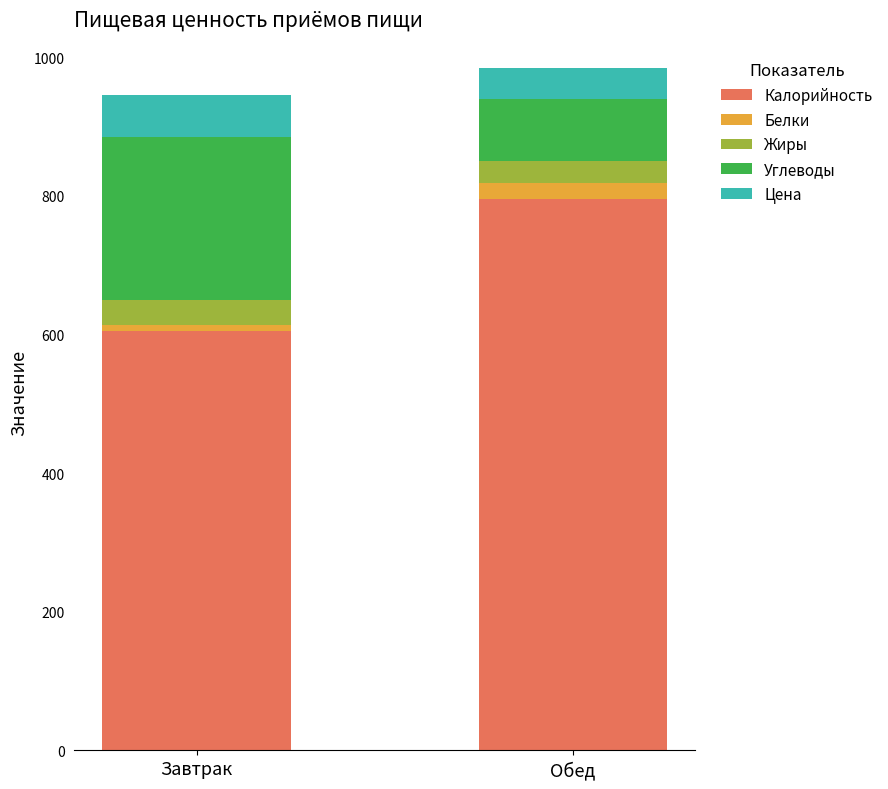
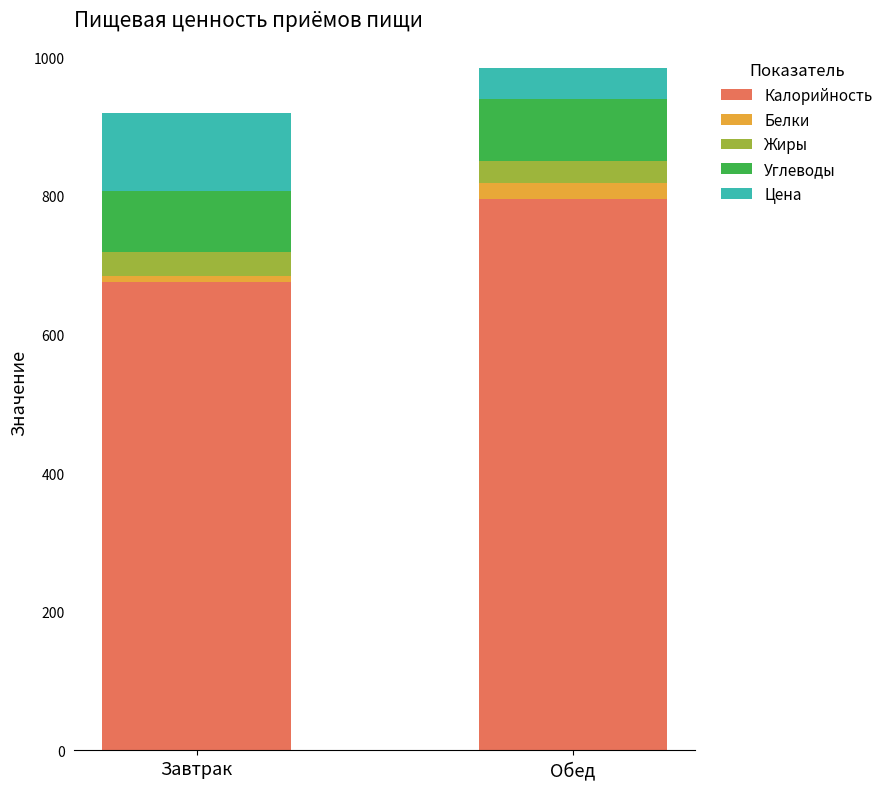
  {
    "Калорийность": {
-     "Завтрак": 600,
+     "Завтрак": 680,
      "Обед": 800
    },
    "Белки": {
      "Завтрак": 10,
      "Обед": 20
    },
    "Жиры": {
      "Завтрак": 40,
      "Обед": 30
    },
    "Углеводы": {
-     "Завтрак": 240,
+     "Завтрак": 90,
      "Обед": 90
    },
    "Цена": {
-     "Завтрак": 60,
+     "Завтрак": 110,
      "Обед": 40
    }
  }
